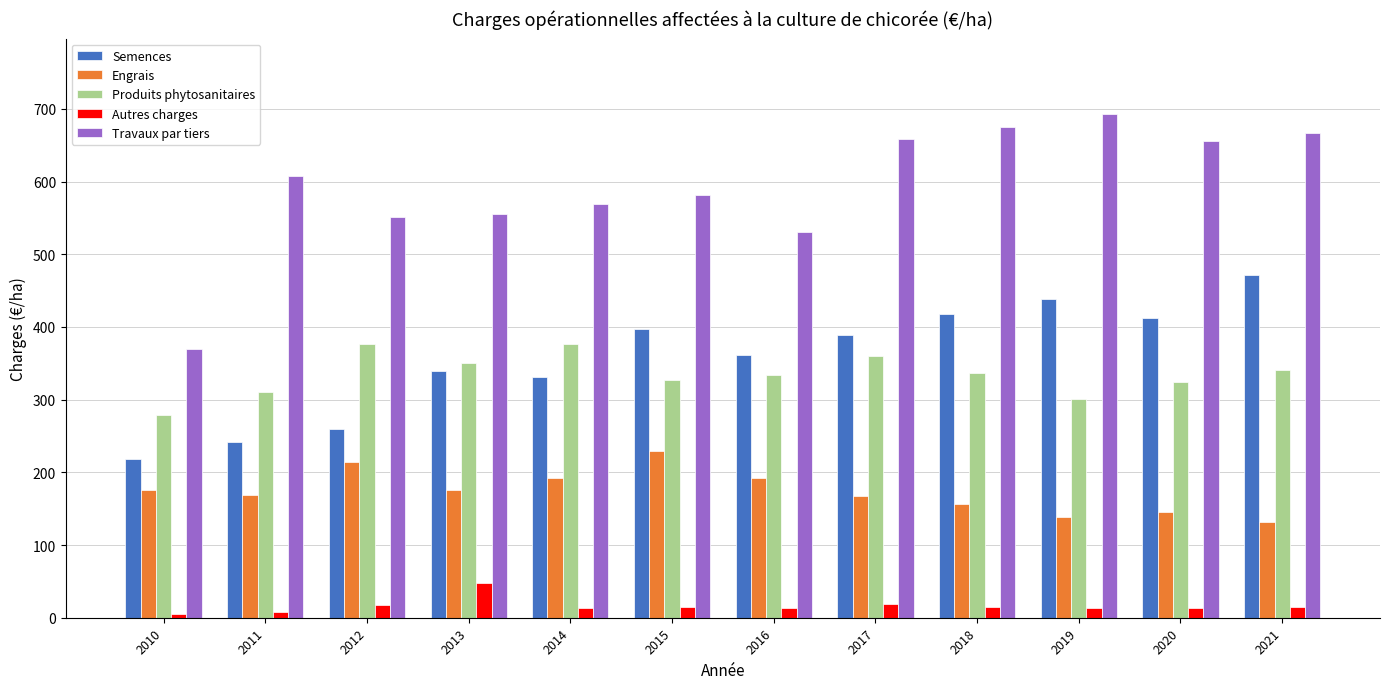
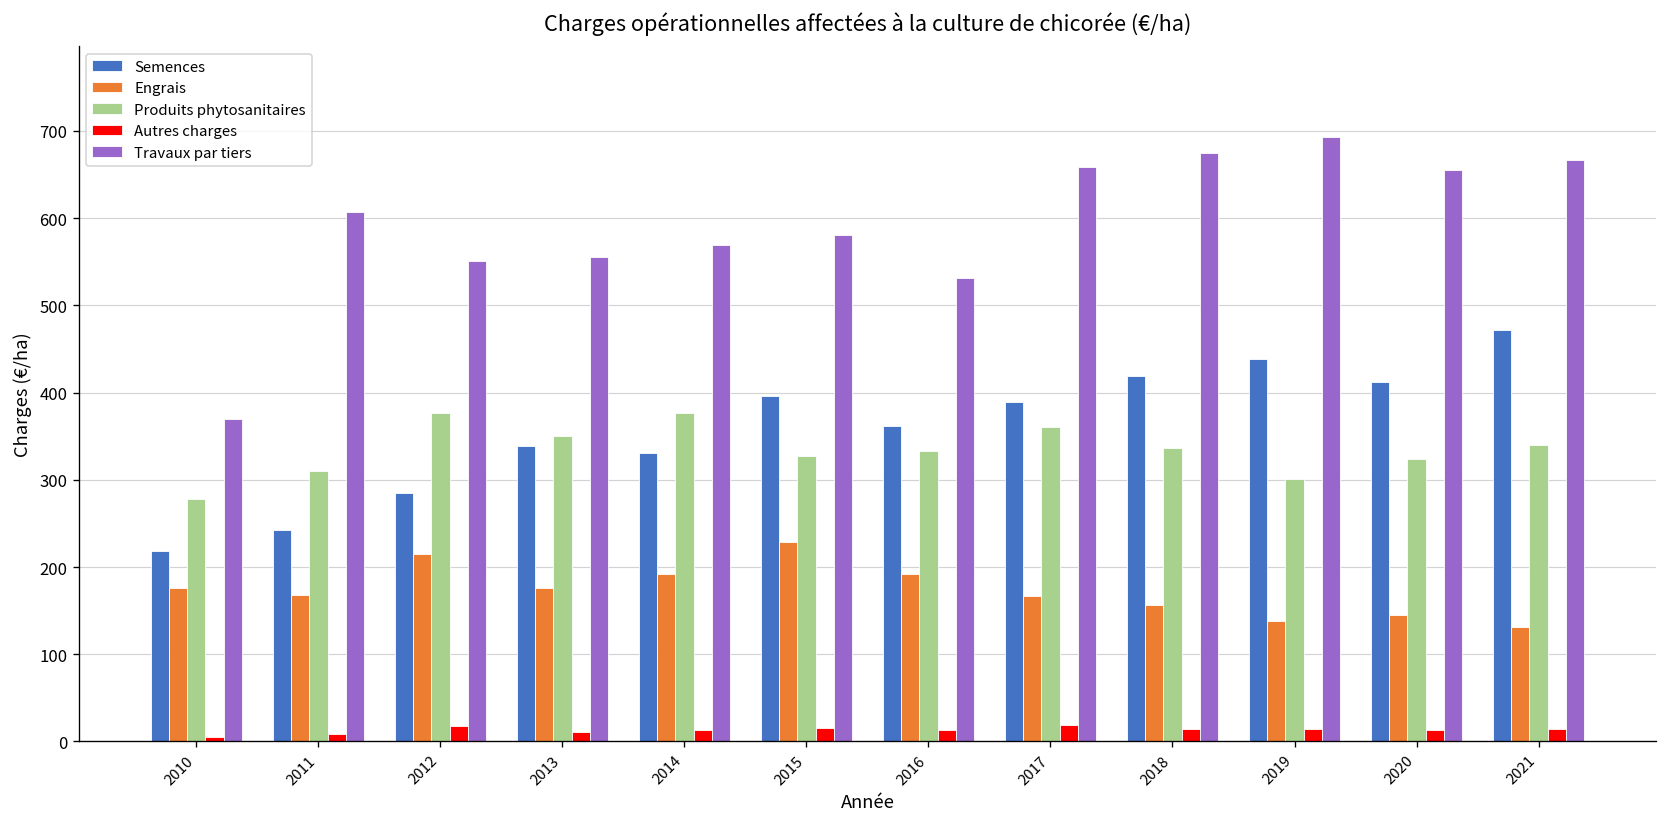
  {
    "Semences": {
      "2010": 220,
      "2011": 240,
-     "2012": 260,
+     "2012": 290,
      "2013": 340,
      "2014": 330,
      "2015": 400,
      "2016": 360,
      "2017": 390,
      "2018": 420,
      "2019": 440,
      "2020": 410,
      "2021": 470
    },
    "Engrais": {
      "2010": 180,
      "2011": 170,
      "2012": 210,
      "2013": 180,
      "2014": 190,
      "2015": 230,
      "2016": 190,
      "2017": 170,
      "2018": 160,
      "2019": 140,
      "2020": 140,
      "2021": 130
    },
    "Produits phytosanitaires": {
      "2010": 280,
      "2011": 310,
      "2012": 380,
      "2013": 350,
      "2014": 380,
      "2015": 330,
      "2016": 330,
      "2017": 360,
      "2018": 340,
      "2019": 300,
      "2020": 320,
      "2021": 340
    },
    "Autres charges": {
      "2010": 10,
      "2011": 10,
      "2012": 20,
-     "2013": 50,
+     "2013": 10,
      "2014": 10,
      "2015": 20,
      "2016": 10,
      "2017": 20,
      "2018": 10,
      "2019": 10,
      "2020": 10,
      "2021": 10
    },
    "Travaux par tiers": {
      "2010": 370,
      "2011": 610,
      "2012": 550,
      "2013": 560,
      "2014": 570,
      "2015": 580,
      "2016": 530,
      "2017": 660,
      "2018": 680,
      "2019": 690,
      "2020": 660,
      "2021": 670
    }
  }
